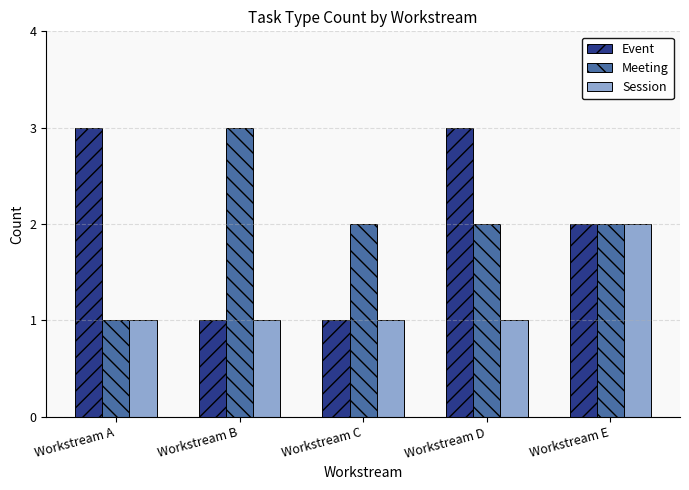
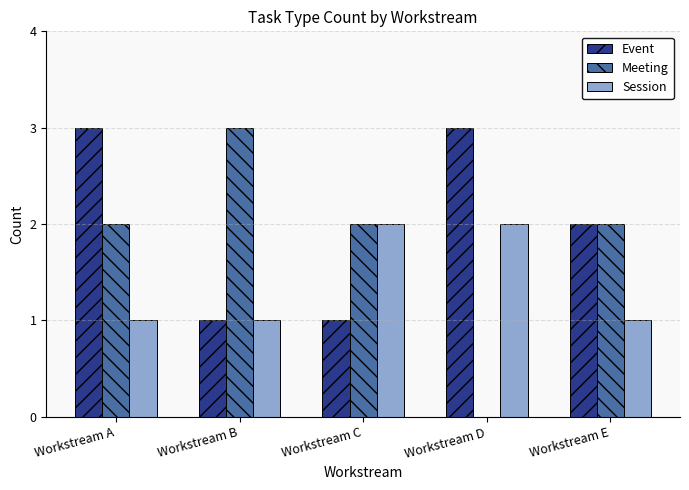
  {
    "Event": {
      "Workstream A": 3,
      "Workstream B": 1,
      "Workstream C": 1,
      "Workstream D": 3,
      "Workstream E": 2
    },
    "Meeting": {
-     "Workstream A": 1,
+     "Workstream A": 2,
      "Workstream B": 3,
      "Workstream C": 2,
-     "Workstream D": 2,
+     "Workstream D": 0,
      "Workstream E": 2
    },
    "Session": {
      "Workstream A": 1,
      "Workstream B": 1,
-     "Workstream C": 1,
-     "Workstream D": 1,
-     "Workstream E": 2
+     "Workstream C": 2,
+     "Workstream D": 2,
+     "Workstream E": 1
    }
  }
